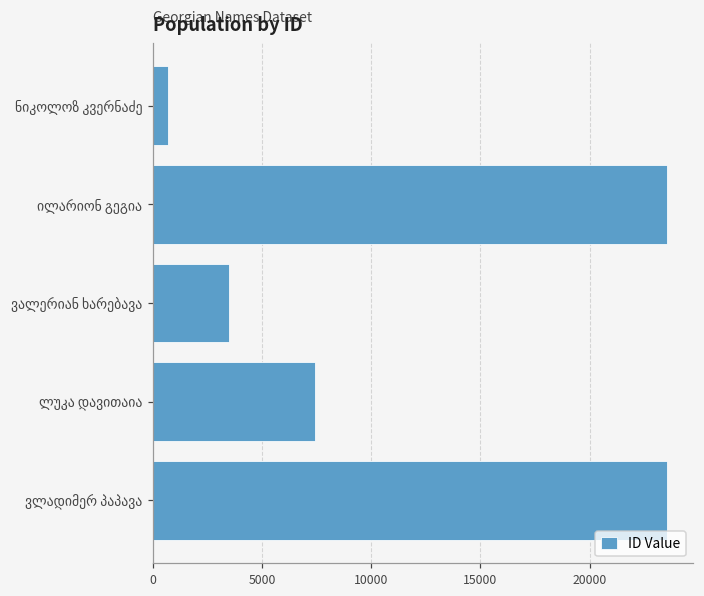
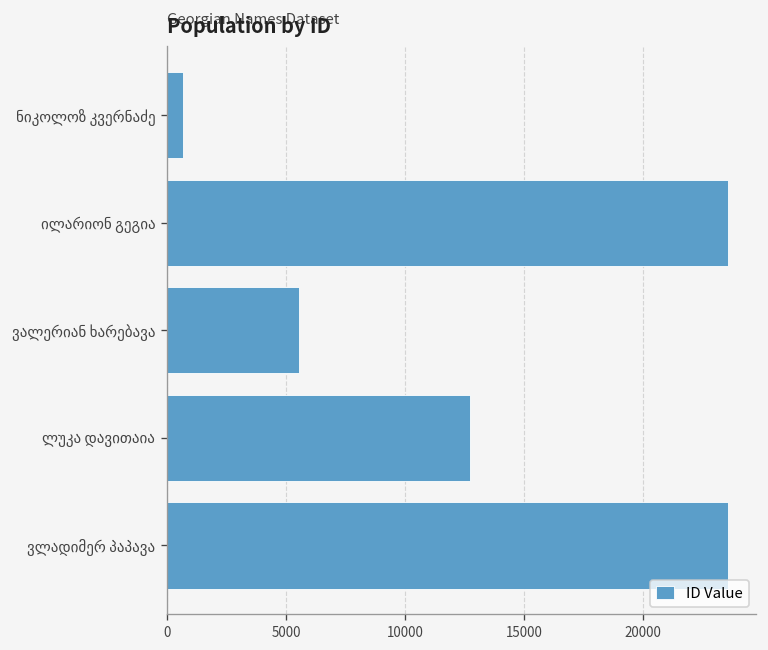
  {
    "ნიკოლოზ კვერნაძე": 700,
    "ილარიონ გეგია": 23600,
-   "ვალერიან ხარებავა": 3500,
-   "ლუკა დავითაია": 7400,
+   "ვალერიან ხარებავა": 5600,
+   "ლუკა დავითაია": 12700,
    "ვლადიმერ პაპავა": 23600
  }
